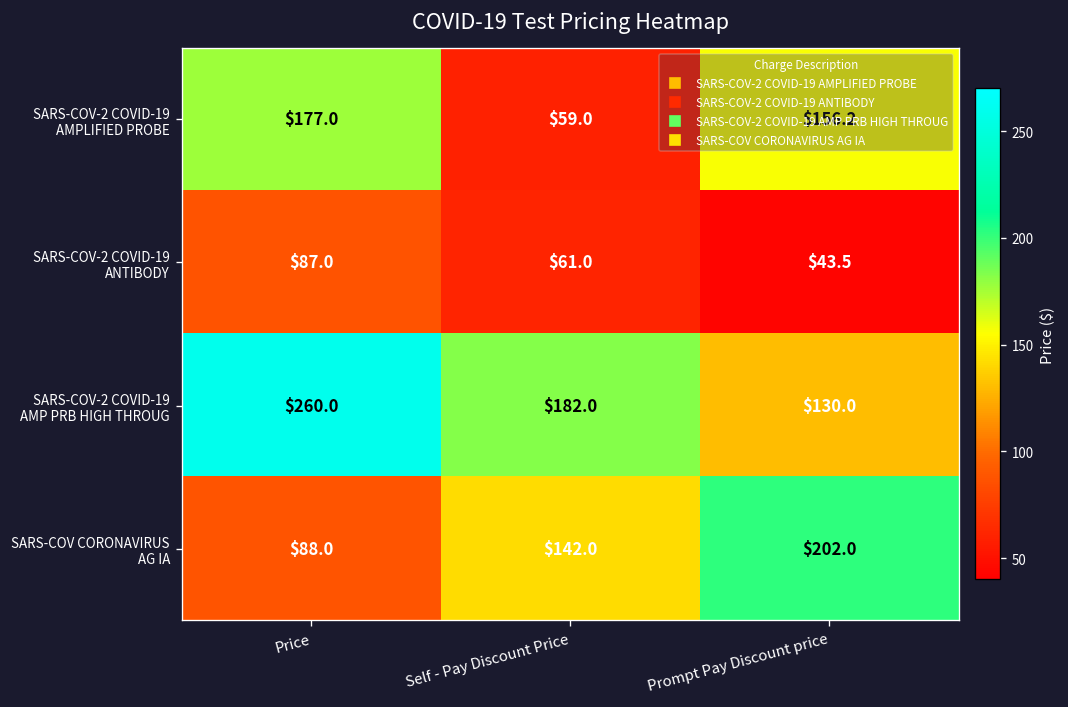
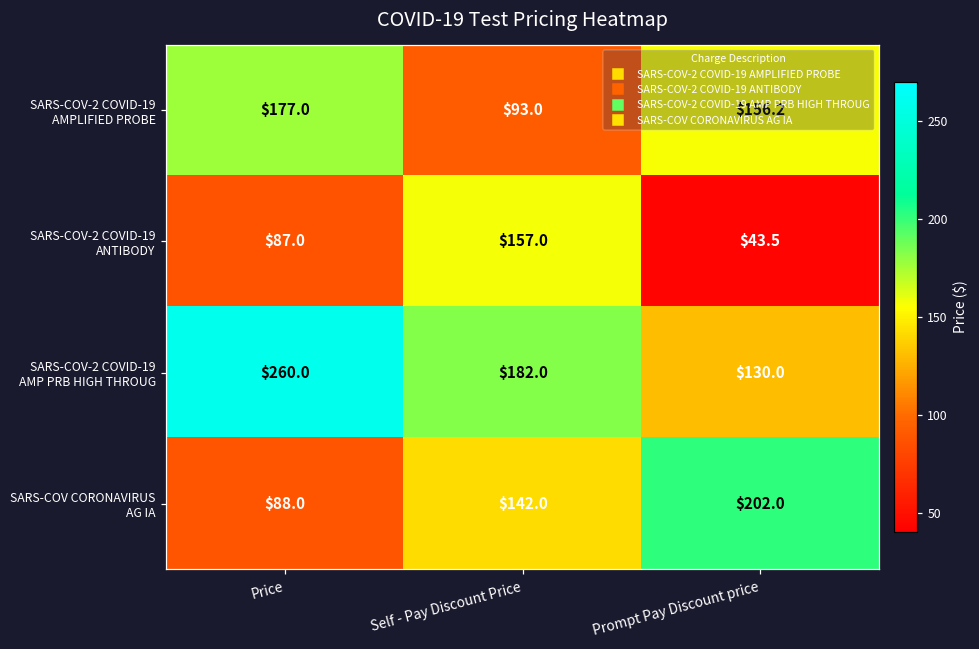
  {
    "SARS-COV-2 COVID-19 AMPLIFIED PROBE": {
      "Price": "$177.0",
-     "Self - Pay Discount Price": "$59.0"
+     "Self - Pay Discount Price": "$93.0"
    },
    "SARS-COV-2 COVID-19 ANTIBODY": {
      "Price": "$87.0",
-     "Self - Pay Discount Price": "$61.0",
+     "Self - Pay Discount Price": "$157.0",
      "Prompt Pay Discount price": "$43.5"
    },
    "SARS-COV-2 COVID-19 AMP PRB HIGH THROUG": {
      "Price": "$260.0",
      "Self - Pay Discount Price": "$182.0",
      "Prompt Pay Discount price": "$130.0"
    },
    "SARS-COV CORONAVIRUS AG IA": {
      "Price": "$88.0",
      "Self - Pay Discount Price": "$142.0",
      "Prompt Pay Discount price": "$202.0"
    }
  }
